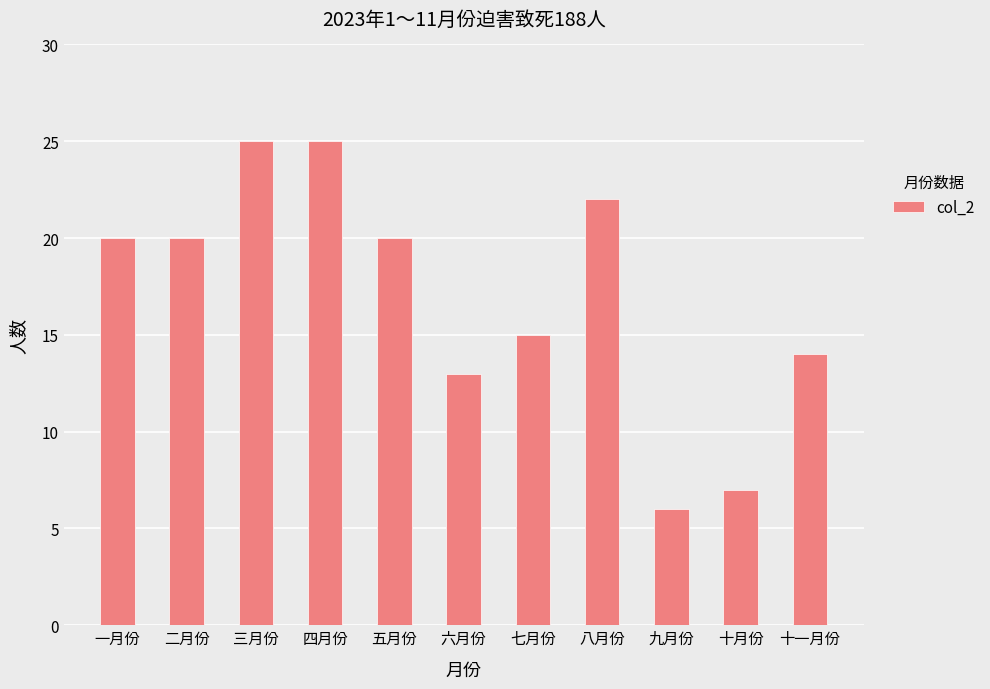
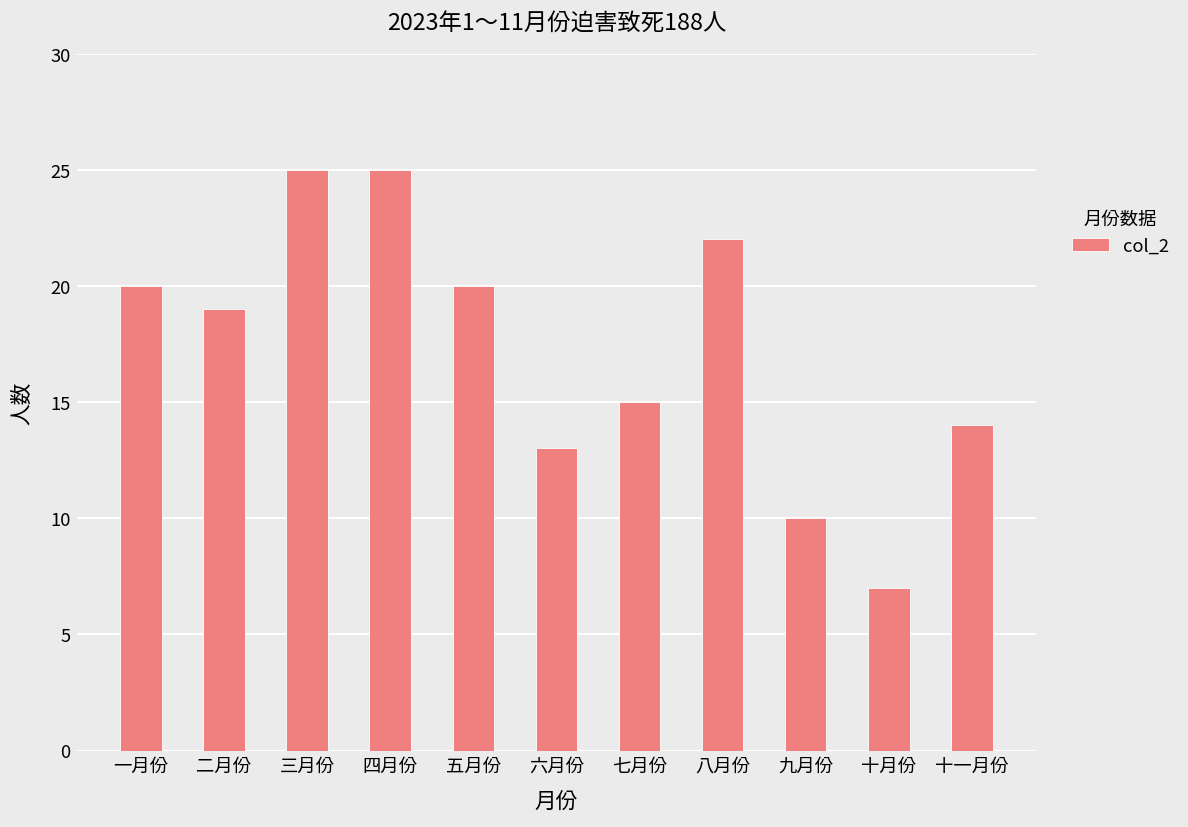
  {
    "一月份": 20,
-   "二月份": 20,
+   "二月份": 19,
    "三月份": 25,
    "四月份": 25,
    "五月份": 20,
    "六月份": 13,
    "七月份": 15,
    "八月份": 22,
-   "九月份": 6,
+   "九月份": 10,
    "十月份": 7,
    "十一月份": 14
  }
